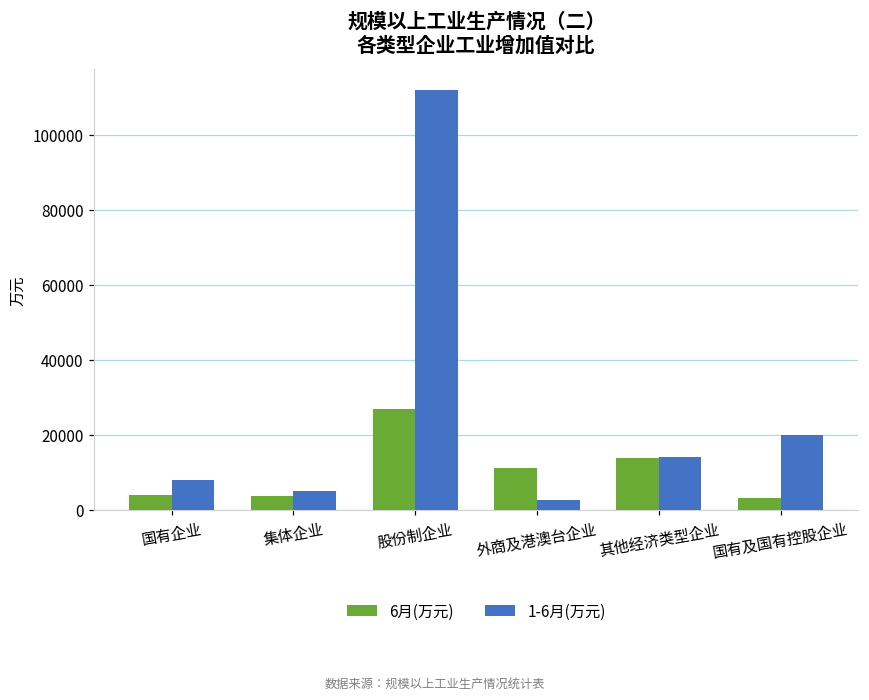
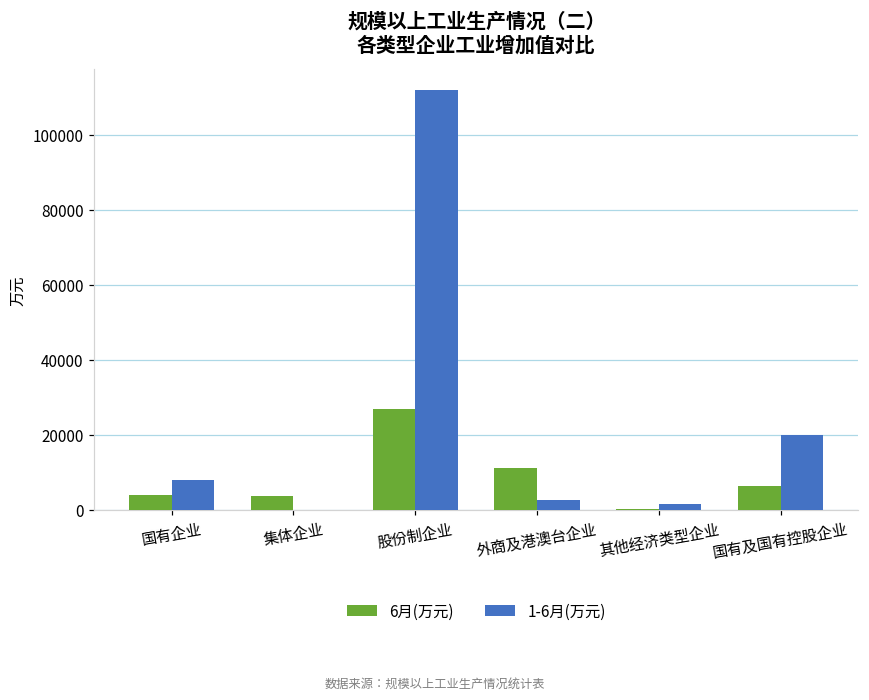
  {
    "6月(万元)": {
      "国有企业": 4000,
      "集体企业": 4000,
      "股份制企业": 27000,
      "外商及港澳台企业": 11000,
-     "其他经济类型企业": 14000,
-     "国有及国有控股企业": 3000
+     "其他经济类型企业": 0,
+     "国有及国有控股企业": 6000
    },
    "1-6月(万元)": {
      "国有企业": 8000,
-     "集体企业": 5000,
+     "集体企业": 0,
      "股份制企业": 112000,
      "外商及港澳台企业": 3000,
-     "其他经济类型企业": 14000,
+     "其他经济类型企业": 2000,
      "国有及国有控股企业": 20000
    }
  }
